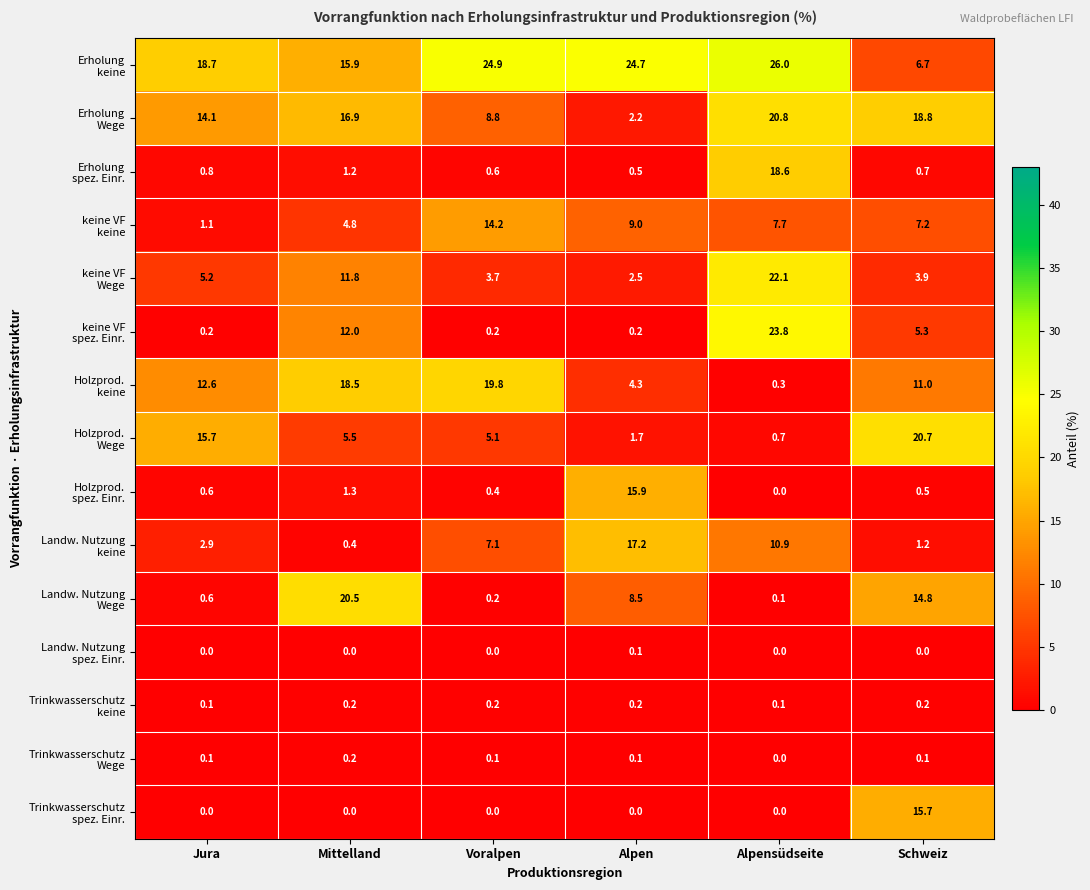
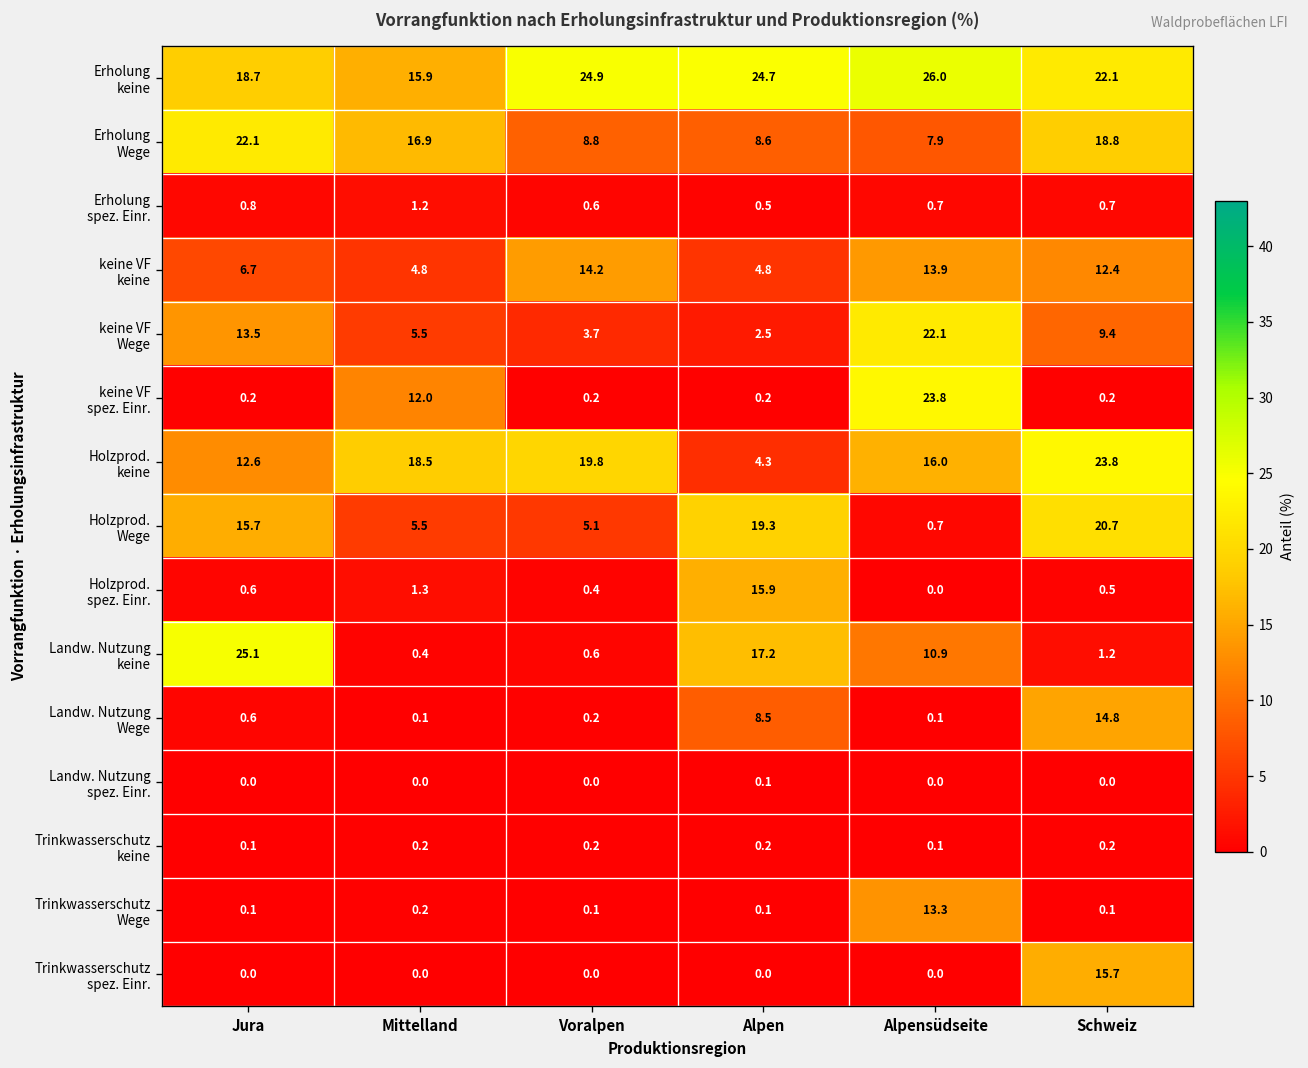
  {
    "Erholung keine": {
      "Jura": 18.7,
      "Mittelland": 15.9,
      "Voralpen": 24.9,
      "Alpen": 24.7,
      "Alpensüdseite": 26.0,
-     "Schweiz": 6.7
+     "Schweiz": 22.1
    },
    "Erholung Wege": {
-     "Jura": 14.1,
+     "Jura": 22.1,
      "Mittelland": 16.9,
      "Voralpen": 8.8,
-     "Alpen": 2.2,
-     "Alpensüdseite": 20.8,
+     "Alpen": 8.6,
+     "Alpensüdseite": 7.9,
      "Schweiz": 18.8
    },
    "Erholung spez. Einr.": {
      "Jura": 0.8,
      "Mittelland": 1.2,
      "Voralpen": 0.6,
      "Alpen": 0.5,
-     "Alpensüdseite": 18.6,
+     "Alpensüdseite": 0.7,
      "Schweiz": 0.7
    },
    "keine VF keine": {
-     "Jura": 1.1,
+     "Jura": 6.7,
      "Mittelland": 4.8,
      "Voralpen": 14.2,
-     "Alpen": 9.0,
-     "Alpensüdseite": 7.7,
-     "Schweiz": 7.2
+     "Alpen": 4.8,
+     "Alpensüdseite": 13.9,
+     "Schweiz": 12.4
    },
    "keine VF Wege": {
-     "Jura": 5.2,
-     "Mittelland": 11.8,
+     "Jura": 13.5,
+     "Mittelland": 5.5,
      "Voralpen": 3.7,
      "Alpen": 2.5,
      "Alpensüdseite": 22.1,
-     "Schweiz": 3.9
+     "Schweiz": 9.4
    },
    "keine VF spez. Einr.": {
      "Jura": 0.2,
      "Mittelland": 12.0,
      "Voralpen": 0.2,
      "Alpen": 0.2,
      "Alpensüdseite": 23.8,
-     "Schweiz": 5.3
+     "Schweiz": 0.2
    },
    "Holzprod. keine": {
      "Jura": 12.6,
      "Mittelland": 18.5,
      "Voralpen": 19.8,
      "Alpen": 4.3,
-     "Alpensüdseite": 0.3,
-     "Schweiz": 11.0
+     "Alpensüdseite": 16.0,
+     "Schweiz": 23.8
    },
    "Holzprod. Wege": {
      "Jura": 15.7,
      "Mittelland": 5.5,
      "Voralpen": 5.1,
-     "Alpen": 1.7,
+     "Alpen": 19.3,
      "Alpensüdseite": 0.7,
      "Schweiz": 20.7
    },
    "Holzprod. spez. Einr.": {
      "Jura": 0.6,
      "Mittelland": 1.3,
      "Voralpen": 0.4,
      "Alpen": 15.9,
      "Alpensüdseite": 0.0,
      "Schweiz": 0.5
    },
    "Landw. Nutzung keine": {
-     "Jura": 2.9,
+     "Jura": 25.1,
      "Mittelland": 0.4,
-     "Voralpen": 7.1,
+     "Voralpen": 0.6,
      "Alpen": 17.2,
      "Alpensüdseite": 10.9,
      "Schweiz": 1.2
    },
    "Landw. Nutzung Wege": {
      "Jura": 0.6,
-     "Mittelland": 20.5,
+     "Mittelland": 0.1,
      "Voralpen": 0.2,
      "Alpen": 8.5,
      "Alpensüdseite": 0.1,
      "Schweiz": 14.8
    },
    "Landw. Nutzung spez. Einr.": {
      "Jura": 0.0,
      "Mittelland": 0.0,
      "Voralpen": 0.0,
      "Alpen": 0.1,
      "Alpensüdseite": 0.0,
      "Schweiz": 0.0
    },
    "Trinkwasserschutz keine": {
      "Jura": 0.1,
      "Mittelland": 0.2,
      "Voralpen": 0.2,
      "Alpen": 0.2,
      "Alpensüdseite": 0.1,
      "Schweiz": 0.2
    },
    "Trinkwasserschutz Wege": {
      "Jura": 0.1,
      "Mittelland": 0.2,
      "Voralpen": 0.1,
      "Alpen": 0.1,
-     "Alpensüdseite": 0.0,
+     "Alpensüdseite": 13.3,
      "Schweiz": 0.1
    },
    "Trinkwasserschutz spez. Einr.": {
      "Jura": 0.0,
      "Mittelland": 0.0,
      "Voralpen": 0.0,
      "Alpen": 0.0,
      "Alpensüdseite": 0.0,
      "Schweiz": 15.7
    }
  }
